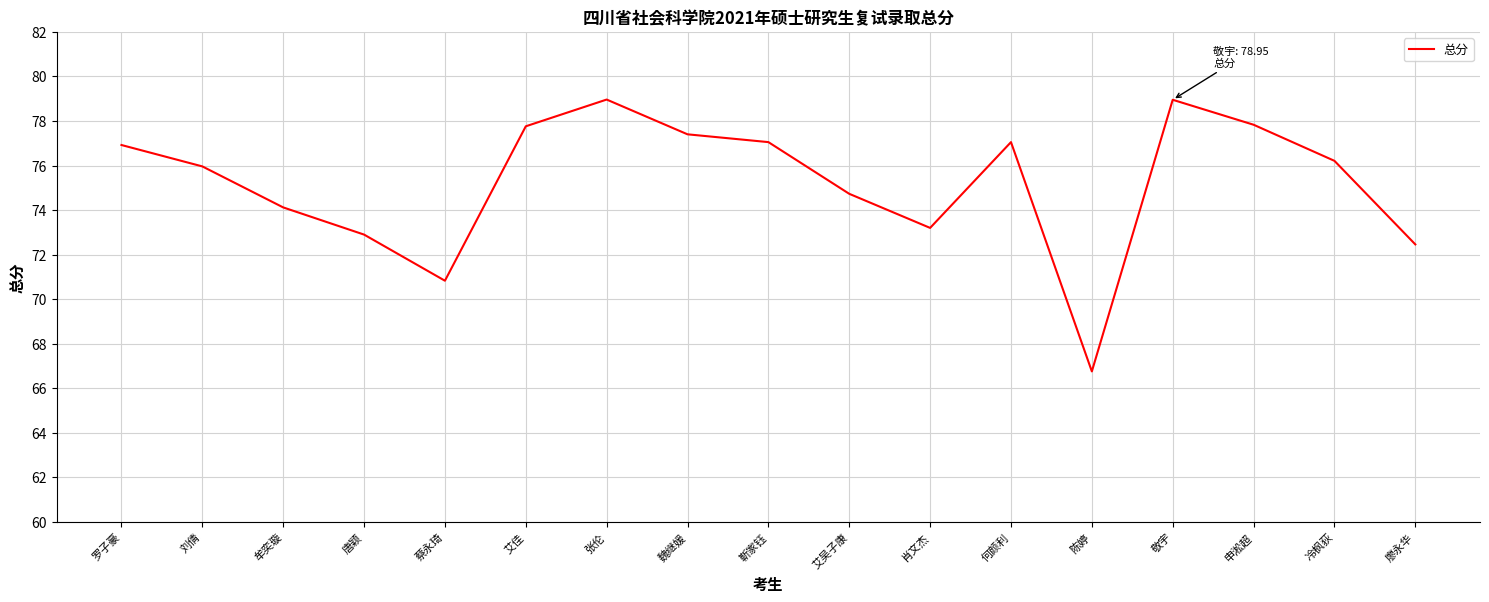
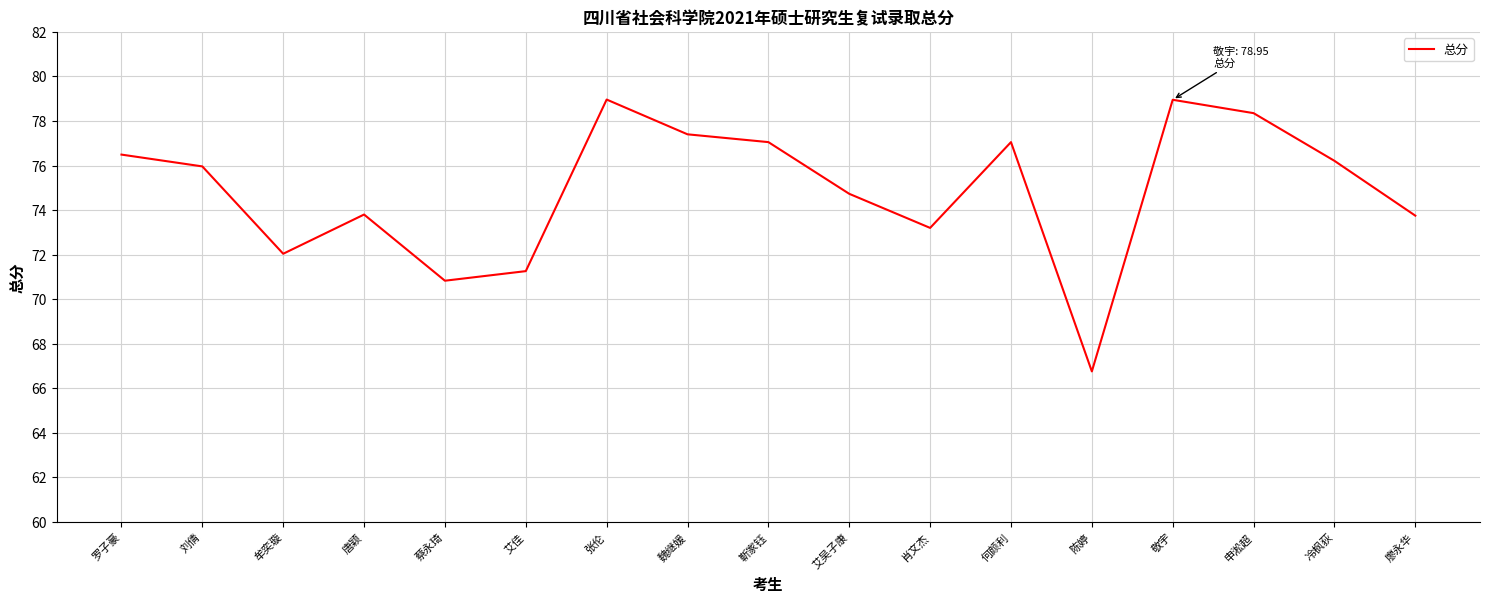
  {
-   "罗子豪": 76.9,
+   "罗子豪": 76.5,
    "刘倩": 76.0,
-   "牟奕璇": 74.1,
-   "唐颖": 72.9,
+   "牟奕璇": 72.0,
+   "唐颖": 73.8,
    "蔡永琦": 70.8,
-   "艾佳": 77.8,
+   "艾佳": 71.3,
    "张伦": 79.0,
    "魏继媛": 77.4,
    "靳家钰": 77.1,
    "艾吴子康": 74.7,
    "肖文杰": 73.2,
    "何颜利": 77.1,
    "陈婷": 66.8,
-   "申淞超": 77.8,
+   "申淞超": 78.4,
    "冷枫荻": 76.2,
-   "廖永华": 72.5
+   "廖永华": 73.8
  }
